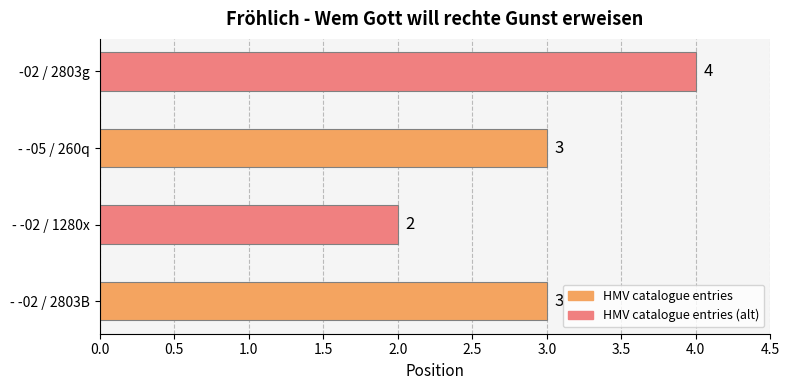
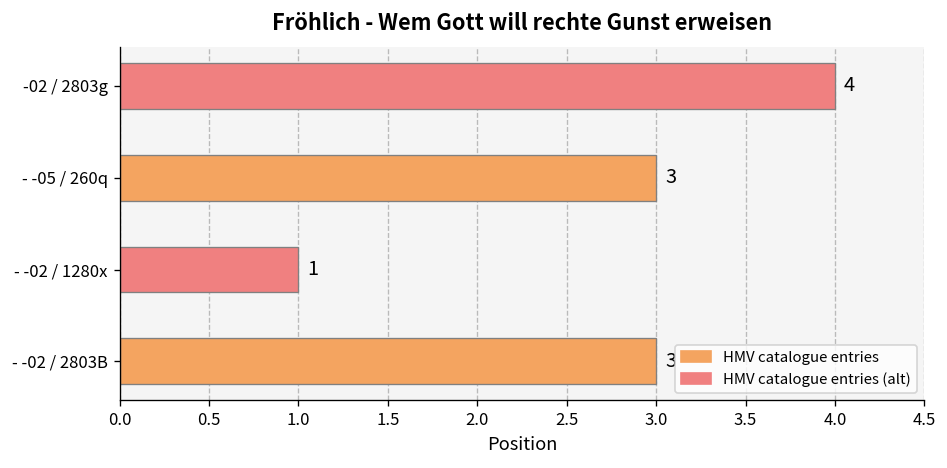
  {
    "-02 / 2803g": 4,
    "- -05 / 260q": 3,
-   "- -02 / 1280x": 2
+   "- -02 / 1280x": 1
  }
